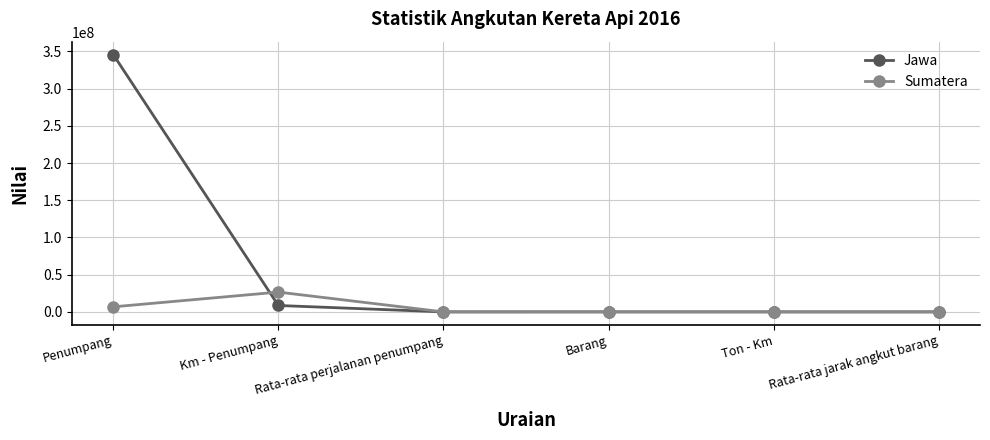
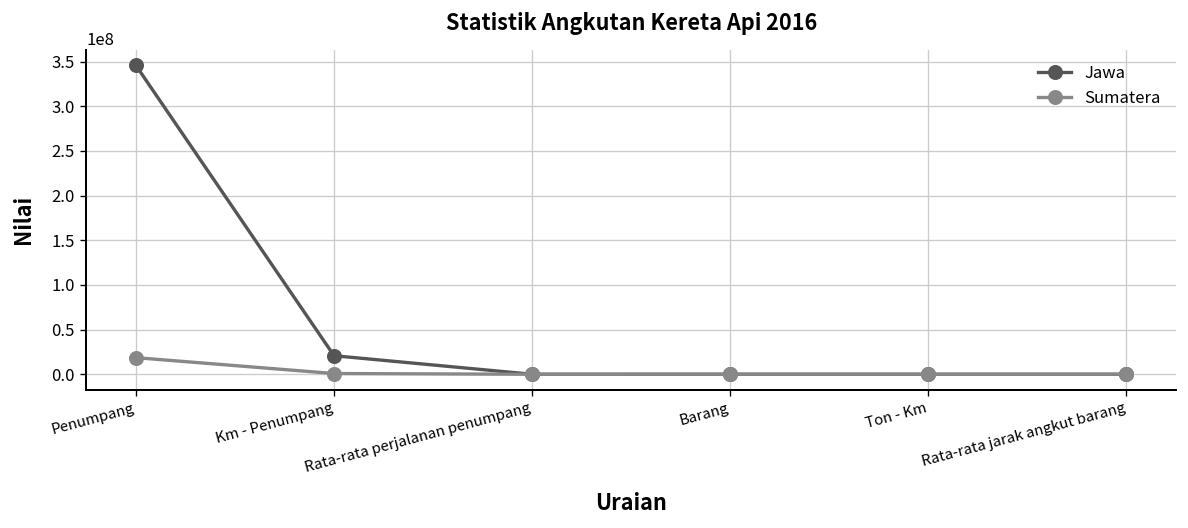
  {
    "Jawa": {
      "Penumpang": 350000000,
-     "Km - Penumpang": 10000000
+     "Km - Penumpang": 20000000
    },
    "Sumatera": {
-     "Penumpang": 10000000,
-     "Km - Penumpang": 30000000
+     "Penumpang": 20000000,
+     "Km - Penumpang": 0
    }
  }
